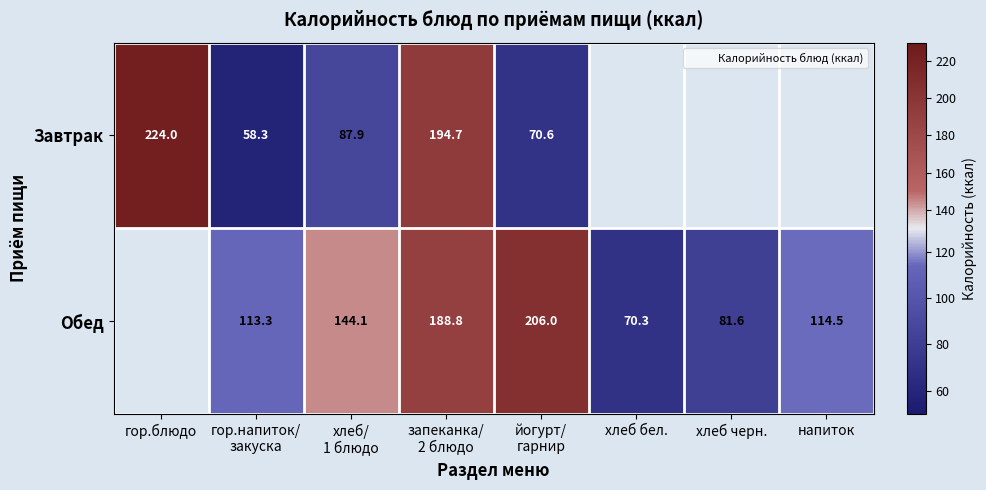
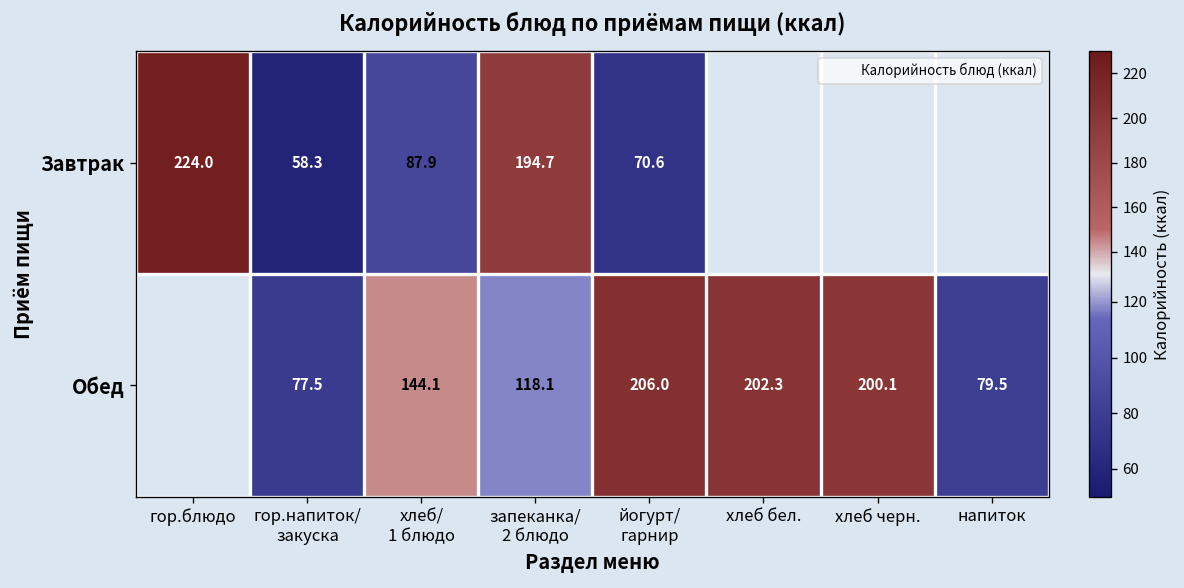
  {
    "Завтрак": {
      "гор.блюдо": 224.0,
      "гор.напиток/ закуска": 58.3,
      "хлеб/ 1 блюдо": 87.9,
      "запеканка/ 2 блюдо": 194.7,
      "йогурт/ гарнир": 70.6
    },
    "Обед": {
-     "гор.напиток/ закуска": 113.3,
+     "гор.напиток/ закуска": 77.5,
      "хлеб/ 1 блюдо": 144.1,
-     "запеканка/ 2 блюдо": 188.8,
+     "запеканка/ 2 блюдо": 118.1,
      "йогурт/ гарнир": 206.0,
-     "хлеб бел.": 70.3,
-     "хлеб черн.": 81.6,
-     "напиток": 114.5
+     "хлеб бел.": 202.3,
+     "хлеб черн.": 200.1,
+     "напиток": 79.5
    }
  }
